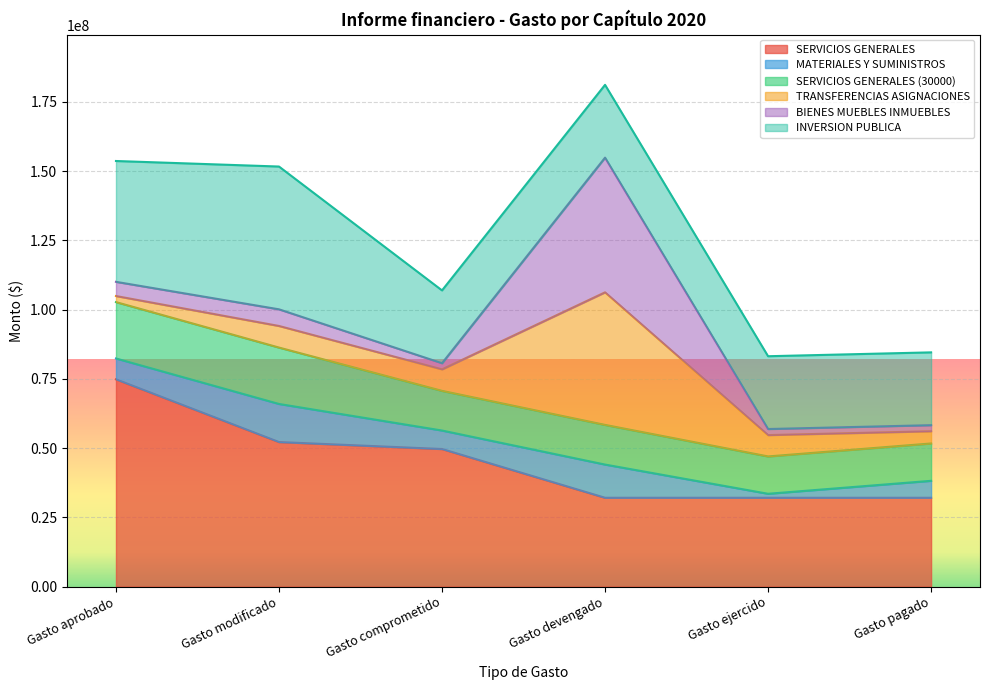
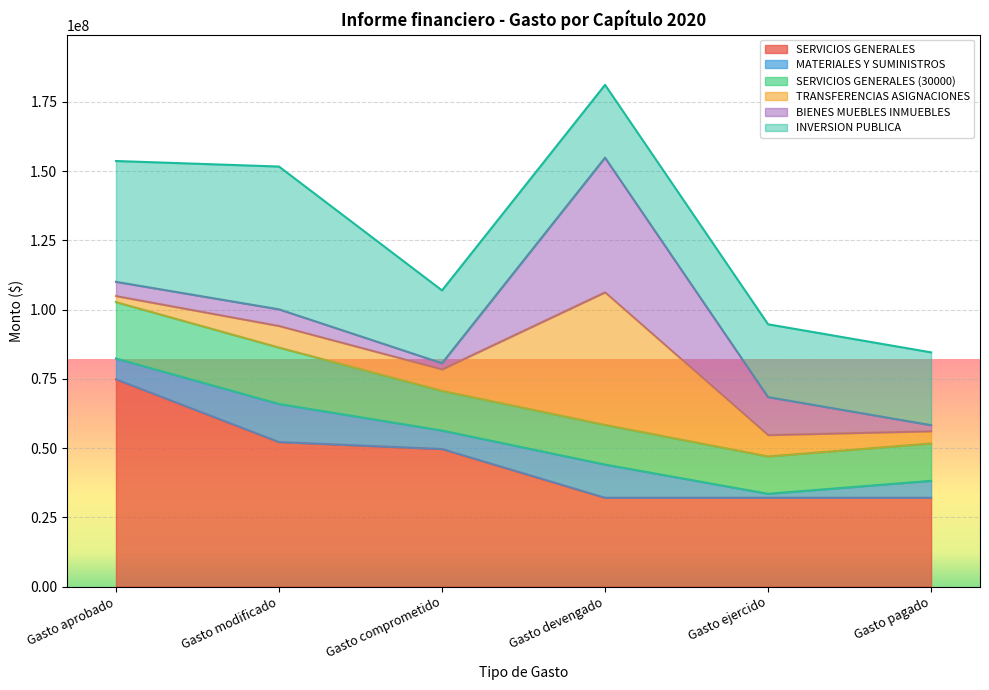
  {
    "SERVICIOS GENERALES": {
      "Gasto aprobado": 75000000,
      "Gasto modificado": 52000000,
      "Gasto comprometido": 50000000,
      "Gasto devengado": 32000000,
      "Gasto ejercido": 32000000,
      "Gasto pagado": 32000000
    },
    "MATERIALES Y SUMINISTROS": {
      "Gasto aprobado": 8000000,
      "Gasto modificado": 14000000,
      "Gasto comprometido": 7000000,
      "Gasto devengado": 12000000,
      "Gasto ejercido": 1000000,
      "Gasto pagado": 6000000
    },
    "TRANSFERENCIAS ASIGNACIONES": {
      "Gasto aprobado": 2000000,
      "Gasto modificado": 8000000,
      "Gasto comprometido": 8000000,
      "Gasto devengado": 48000000,
      "Gasto ejercido": 8000000,
      "Gasto pagado": 4000000
    },
    "BIENES MUEBLES INMUEBLES": {
      "Gasto aprobado": 5000000,
      "Gasto modificado": 6000000,
      "Gasto comprometido": 2000000,
      "Gasto devengado": 49000000,
-     "Gasto ejercido": 2000000,
+     "Gasto ejercido": 14000000,
      "Gasto pagado": 2000000
    }
  }
